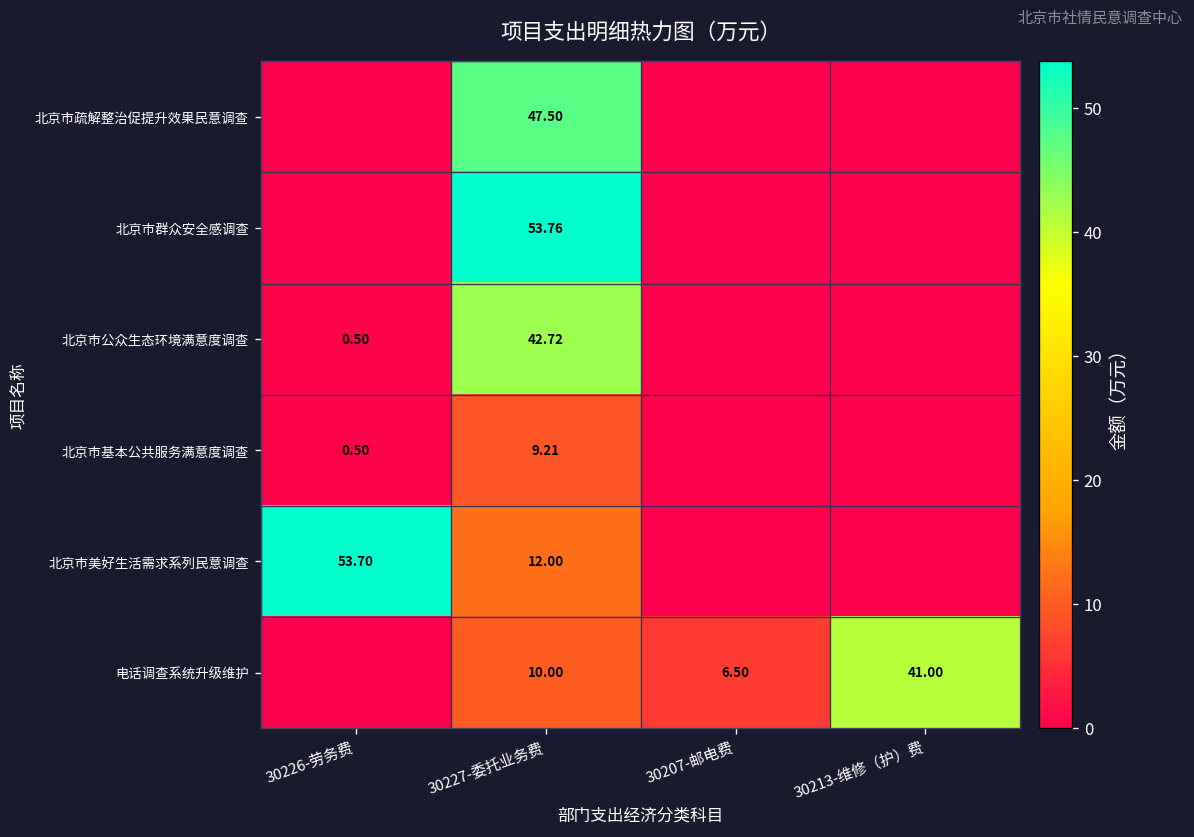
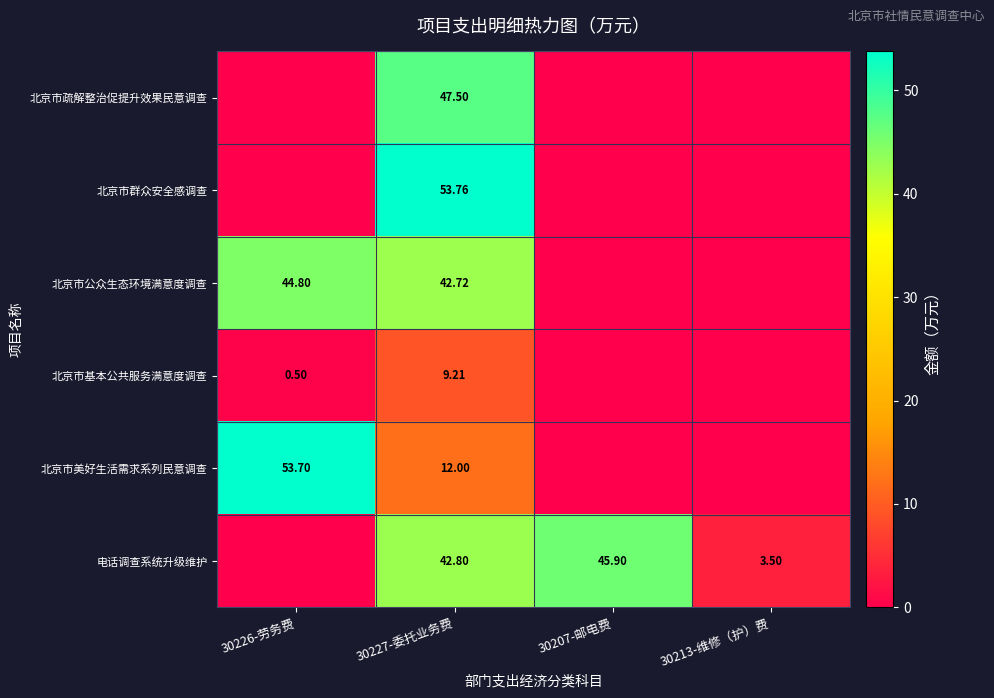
  {
    "北京市疏解整治促提升效果民意调查": {
      "30227-委托业务费": 47.50
    },
    "北京市群众安全感调查": {
      "30227-委托业务费": 53.76
    },
    "北京市公众生态环境满意度调查": {
-     "30226-劳务费": 0.50,
+     "30226-劳务费": 44.80,
      "30227-委托业务费": 42.72
    },
    "北京市基本公共服务满意度调查": {
      "30226-劳务费": 0.50,
      "30227-委托业务费": 9.21
    },
    "北京市美好生活需求系列民意调查": {
      "30226-劳务费": 53.70,
      "30227-委托业务费": 12.00
    },
    "电话调查系统升级维护": {
-     "30227-委托业务费": 10.00,
-     "30207-邮电费": 6.50,
-     "30213-维修（护）费": 41.00
+     "30227-委托业务费": 42.80,
+     "30207-邮电费": 45.90,
+     "30213-维修（护）费": 3.50
    }
  }
